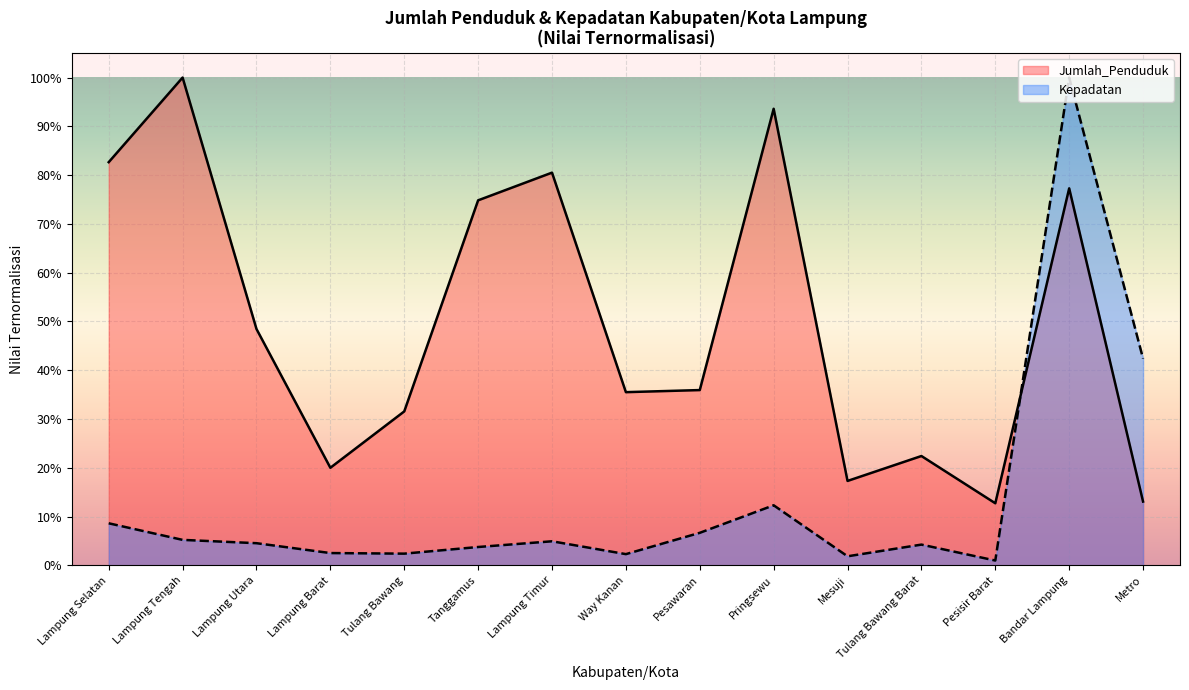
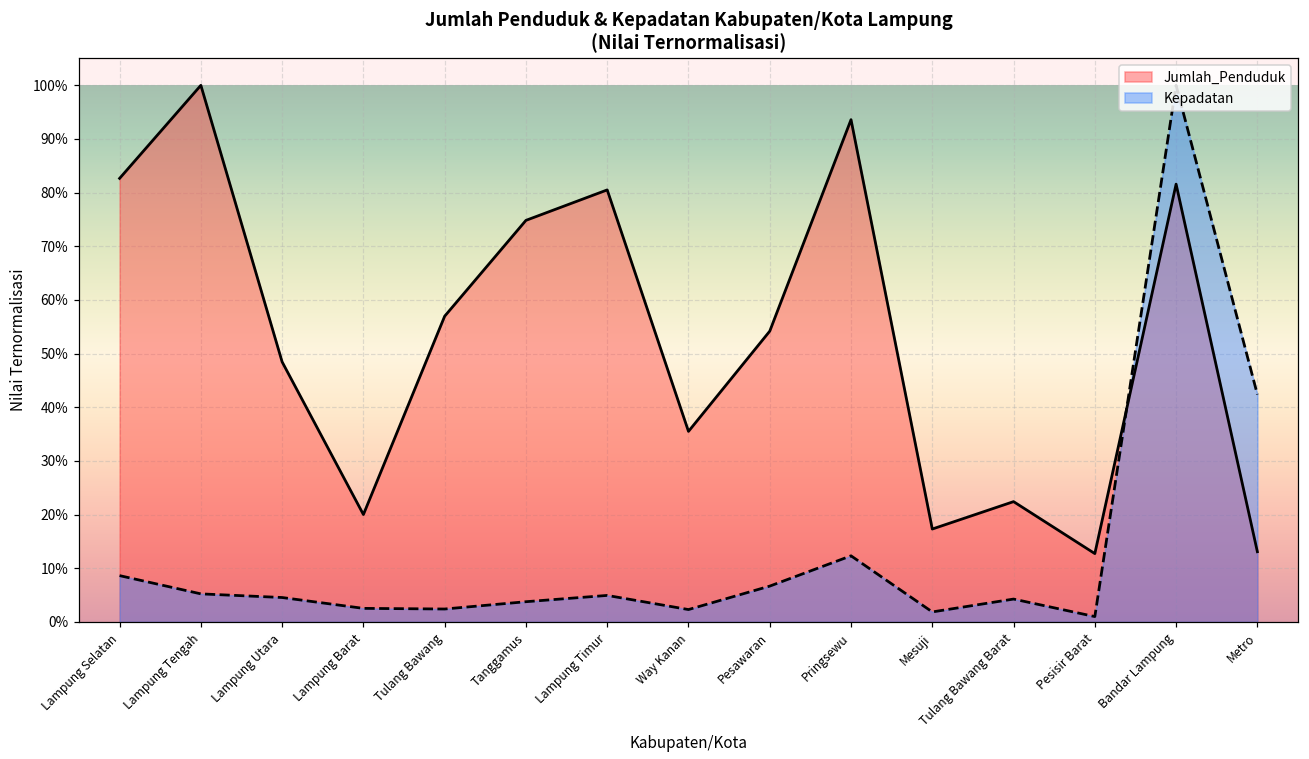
  {
    "Jumlah_Penduduk": {
      "Lampung Selatan": "83%",
      "Lampung Tengah": "100%",
      "Lampung Utara": "48%",
      "Lampung Barat": "20%",
-     "Tulang Bawang": "32%",
+     "Tulang Bawang": "57%",
      "Tanggamus": "75%",
      "Lampung Timur": "81%",
      "Way Kanan": "36%",
-     "Pesawaran": "36%",
+     "Pesawaran": "54%",
      "Pringsewu": "94%",
      "Mesuji": "17%",
      "Tulang Bawang Barat": "22%",
      "Pesisir Barat": "13%",
-     "Bandar Lampung": "77%",
+     "Bandar Lampung": "82%",
      "Metro": "13%"
    },
    "Kepadatan": {
      "Lampung Selatan": "9%",
      "Lampung Tengah": "5%",
      "Lampung Utara": "5%",
      "Lampung Barat": "3%",
      "Tulang Bawang": "2%",
      "Tanggamus": "4%",
      "Lampung Timur": "5%",
      "Way Kanan": "2%",
      "Pesawaran": "7%",
      "Pringsewu": "12%",
      "Mesuji": "2%",
      "Tulang Bawang Barat": "4%",
      "Pesisir Barat": "1%",
      "Metro": "42%"
    }
  }
